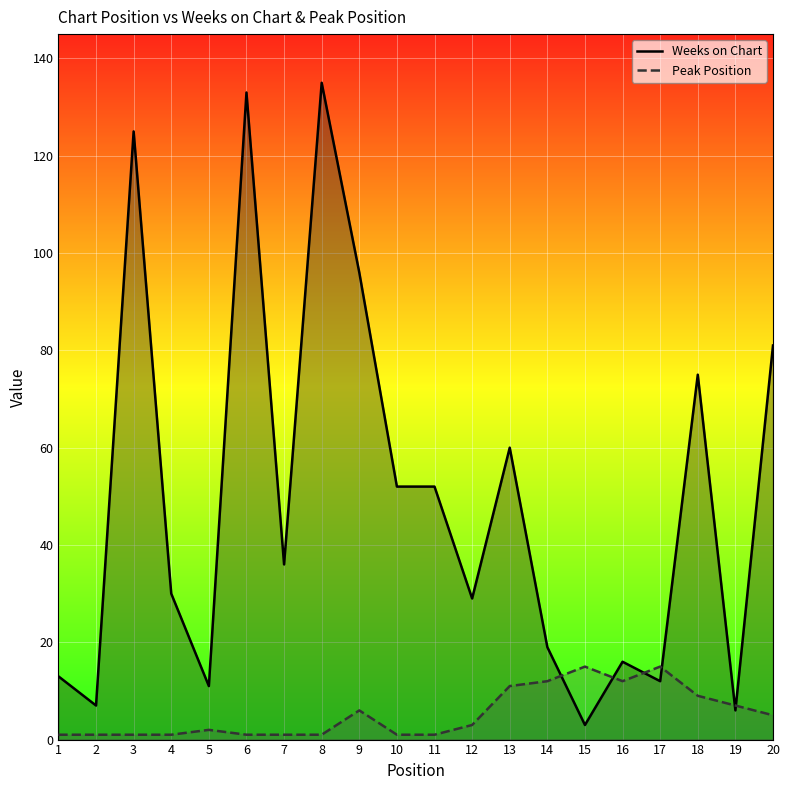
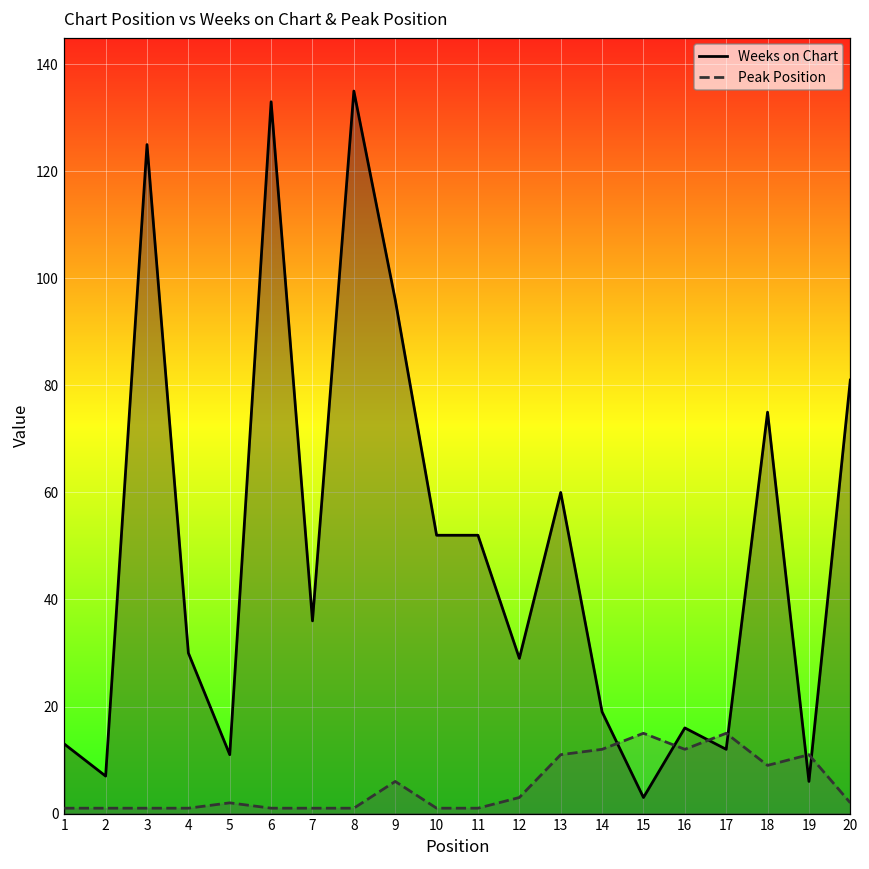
  {
    "Weeks on Chart": {
      "1": 13,
      "2": 7,
      "3": 125,
      "4": 30,
      "5": 11,
      "6": 133,
      "7": 36,
      "8": 135,
      "9": 96,
      "10": 52,
      "11": 52,
      "12": 29,
      "13": 60,
      "14": 19,
      "15": 3,
      "16": 16,
      "17": 12,
      "18": 75,
      "19": 6,
      "20": 81
    },
    "Peak Position": {
      "1": 1,
      "2": 1,
      "3": 1,
      "4": 1,
      "5": 2,
      "6": 1,
      "7": 1,
      "8": 1,
      "9": 6,
      "10": 1,
      "11": 1,
      "12": 3,
      "13": 11,
      "14": 12,
      "15": 15,
      "16": 12,
      "17": 15,
      "18": 9,
-     "19": 7,
-     "20": 5
+     "19": 11,
+     "20": 2
    }
  }
